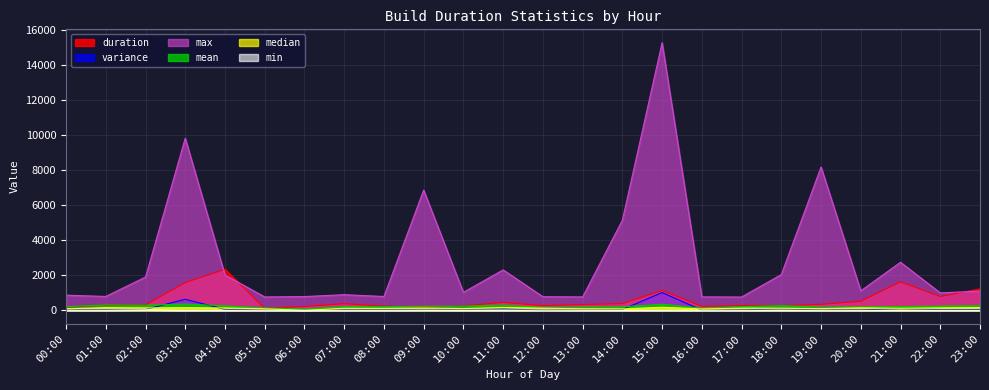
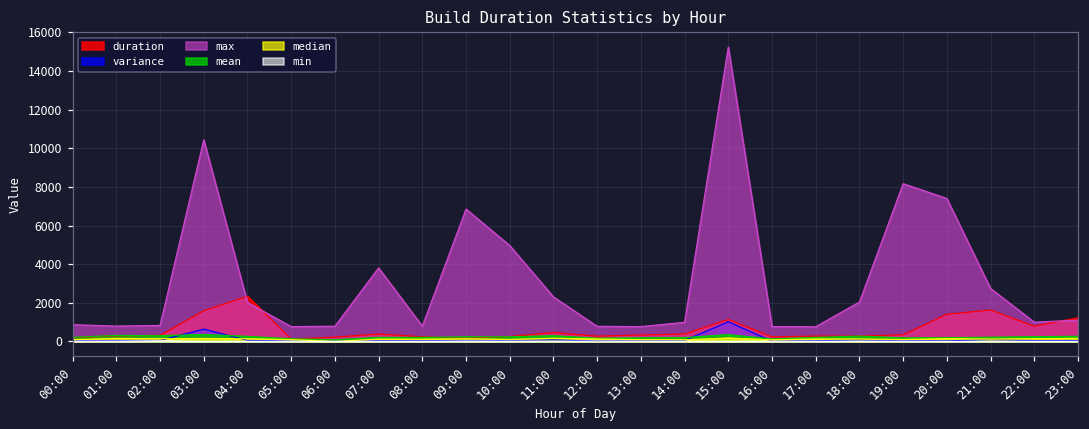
  {
    "duration": {
      "03:00": 1600,
      "04:00": 2300,
      "07:00": 400,
      "11:00": 500,
      "14:00": 400,
      "19:00": 300,
-     "20:00": 500,
+     "20:00": 1400,
      "21:00": 1600,
      "22:00": 800
    },
    "variance": {
      "03:00": 600
    },
    "max": {
      "00:00": 900,
      "01:00": 800,
-     "02:00": 1900,
-     "03:00": 9800,
+     "02:00": 800,
+     "03:00": 10400,
      "04:00": 2000,
      "05:00": 800,
      "06:00": 800,
-     "07:00": 900,
+     "07:00": 3800,
      "08:00": 800,
      "09:00": 6900,
-     "10:00": 1000,
+     "10:00": 5000,
      "11:00": 2300,
      "12:00": 800,
      "13:00": 800,
-     "14:00": 5100,
+     "14:00": 1000,
      "15:00": 15200,
      "16:00": 800,
      "17:00": 800,
      "18:00": 2000,
      "19:00": 8200,
-     "20:00": 1100,
+     "20:00": 7400,
      "21:00": 2700,
      "22:00": 1000
    },
    "mean": {
      "03:00": 400,
      "15:00": 400
    },
    "median": {
      "03:00": 200,
      "15:00": 200
    },
    "min": {
      "03:00": 0,
      "15:00": 0
    }
  }
